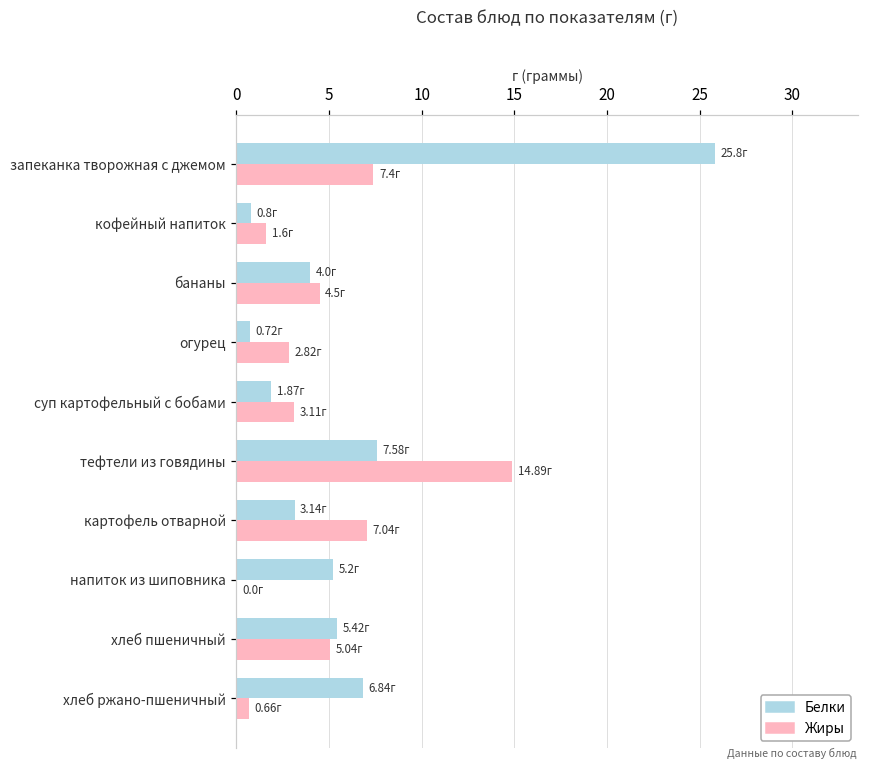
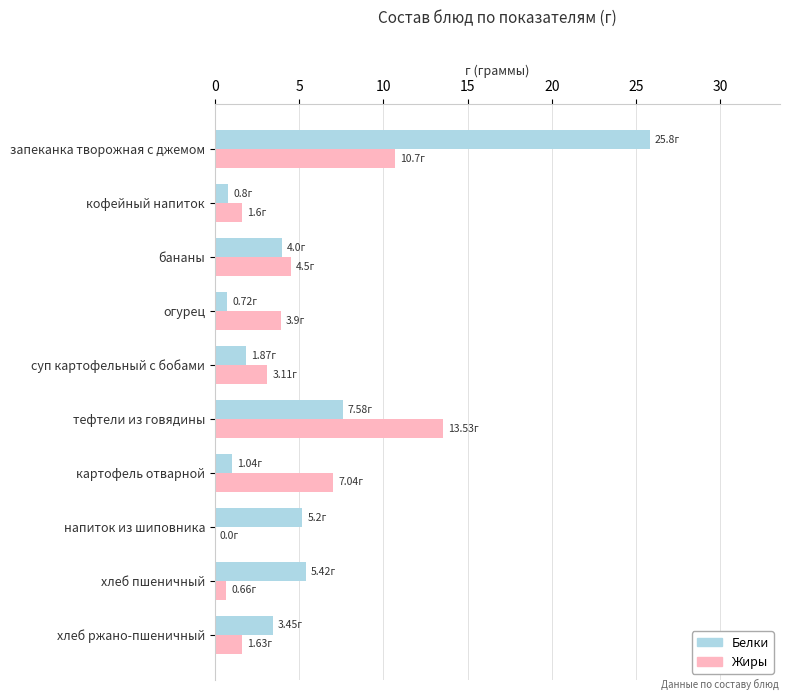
  {
    "Белки": {
      "запеканка творожная с джемом": "25.8г",
      "кофейный напиток": "0.8г",
      "бананы": "4.0г",
      "огурец": "0.72г",
      "суп картофельный с бобами": "1.87г",
      "тефтели из говядины": "7.58г",
-     "картофель отварной": "3.14г",
+     "картофель отварной": "1.04г",
      "напиток из шиповника": "5.2г",
      "хлеб пшеничный": "5.42г",
-     "хлеб ржано-пшеничный": "6.84г"
+     "хлеб ржано-пшеничный": "3.45г"
    },
    "Жиры": {
-     "запеканка творожная с джемом": "7.4г",
+     "запеканка творожная с джемом": "10.7г",
      "кофейный напиток": "1.6г",
      "бананы": "4.5г",
-     "огурец": "2.82г",
+     "огурец": "3.9г",
      "суп картофельный с бобами": "3.11г",
-     "тефтели из говядины": "14.89г",
+     "тефтели из говядины": "13.53г",
      "картофель отварной": "7.04г",
      "напиток из шиповника": "0.0г",
-     "хлеб пшеничный": "5.04г",
-     "хлеб ржано-пшеничный": "0.66г"
+     "хлеб пшеничный": "0.66г",
+     "хлеб ржано-пшеничный": "1.63г"
    }
  }
